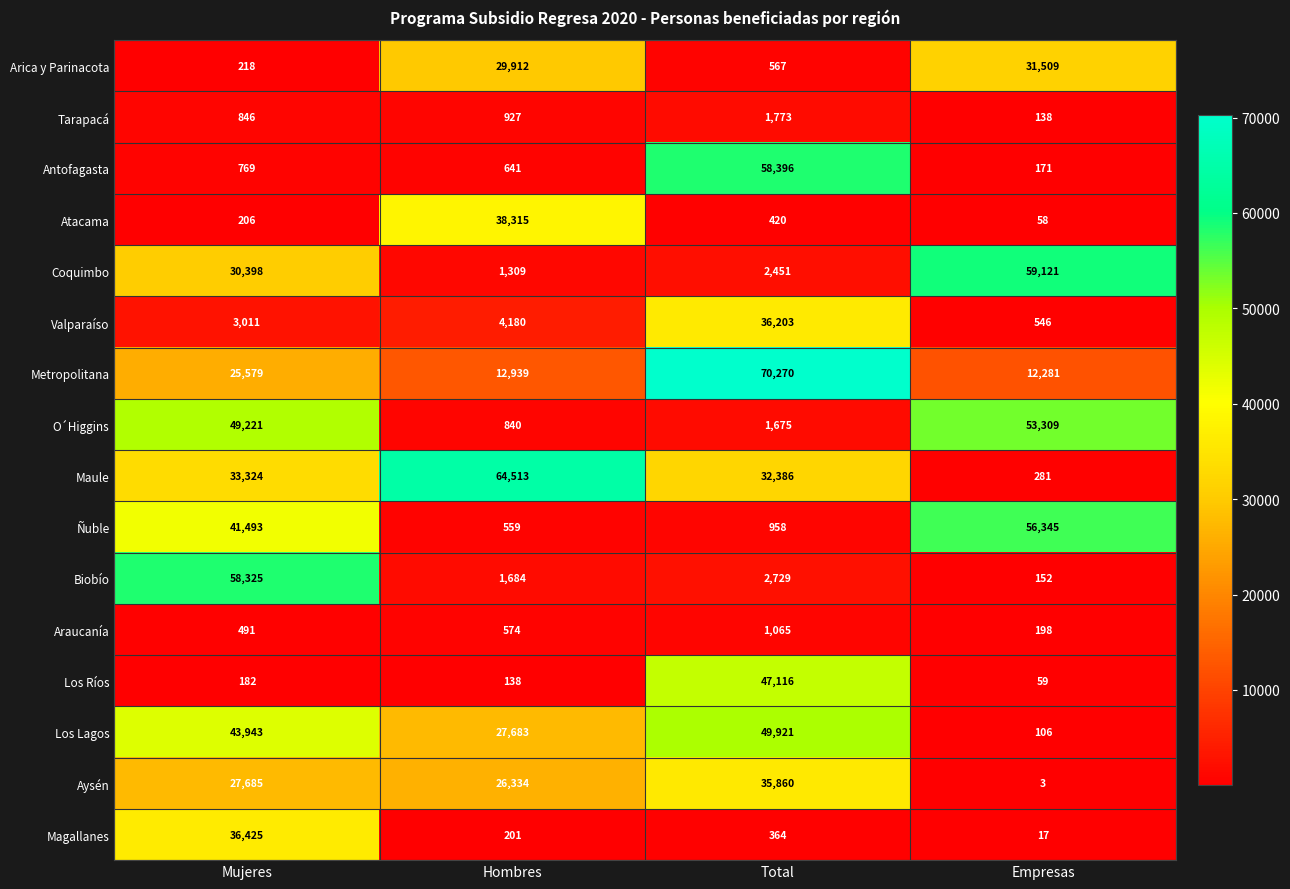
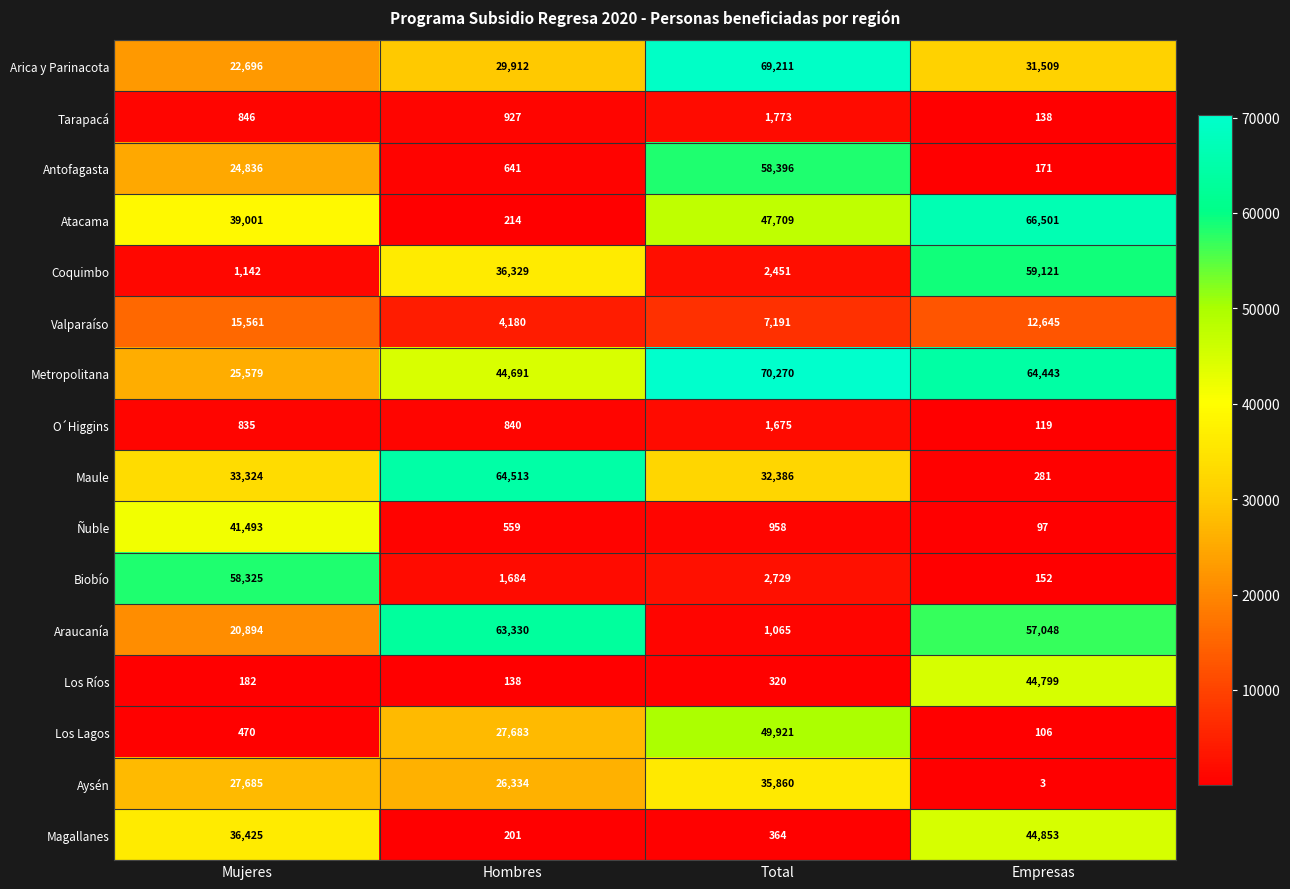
  {
    "Arica y Parinacota": {
-     "Mujeres": "218",
+     "Mujeres": "22,696",
      "Hombres": "29,912",
-     "Total": "567",
+     "Total": "69,211",
      "Empresas": "31,509"
    },
    "Tarapacá": {
      "Mujeres": "846",
      "Hombres": "927",
      "Total": "1,773",
      "Empresas": "138"
    },
    "Antofagasta": {
-     "Mujeres": "769",
+     "Mujeres": "24,836",
      "Hombres": "641",
      "Total": "58,396",
      "Empresas": "171"
    },
    "Atacama": {
-     "Mujeres": "206",
-     "Hombres": "38,315",
-     "Total": "420",
-     "Empresas": "58"
+     "Mujeres": "39,001",
+     "Hombres": "214",
+     "Total": "47,709",
+     "Empresas": "66,501"
    },
    "Coquimbo": {
-     "Mujeres": "30,398",
-     "Hombres": "1,309",
+     "Mujeres": "1,142",
+     "Hombres": "36,329",
      "Total": "2,451",
      "Empresas": "59,121"
    },
    "Valparaíso": {
-     "Mujeres": "3,011",
+     "Mujeres": "15,561",
      "Hombres": "4,180",
-     "Total": "36,203",
-     "Empresas": "546"
+     "Total": "7,191",
+     "Empresas": "12,645"
    },
    "Metropolitana": {
      "Mujeres": "25,579",
-     "Hombres": "12,939",
+     "Hombres": "44,691",
      "Total": "70,270",
-     "Empresas": "12,281"
+     "Empresas": "64,443"
    },
    "O´Higgins": {
-     "Mujeres": "49,221",
+     "Mujeres": "835",
      "Hombres": "840",
      "Total": "1,675",
-     "Empresas": "53,309"
+     "Empresas": "119"
    },
    "Maule": {
      "Mujeres": "33,324",
      "Hombres": "64,513",
      "Total": "32,386",
      "Empresas": "281"
    },
    "Ñuble": {
      "Mujeres": "41,493",
      "Hombres": "559",
      "Total": "958",
-     "Empresas": "56,345"
+     "Empresas": "97"
    },
    "Biobío": {
      "Mujeres": "58,325",
      "Hombres": "1,684",
      "Total": "2,729",
      "Empresas": "152"
    },
    "Araucanía": {
-     "Mujeres": "491",
-     "Hombres": "574",
+     "Mujeres": "20,894",
+     "Hombres": "63,330",
      "Total": "1,065",
-     "Empresas": "198"
+     "Empresas": "57,048"
    },
    "Los Ríos": {
      "Mujeres": "182",
      "Hombres": "138",
-     "Total": "47,116",
-     "Empresas": "59"
+     "Total": "320",
+     "Empresas": "44,799"
    },
    "Los Lagos": {
-     "Mujeres": "43,943",
+     "Mujeres": "470",
      "Hombres": "27,683",
      "Total": "49,921",
      "Empresas": "106"
    },
    "Aysén": {
      "Mujeres": "27,685",
      "Hombres": "26,334",
      "Total": "35,860",
      "Empresas": "3"
    },
    "Magallanes": {
      "Mujeres": "36,425",
      "Hombres": "201",
      "Total": "364",
-     "Empresas": "17"
+     "Empresas": "44,853"
    }
  }
